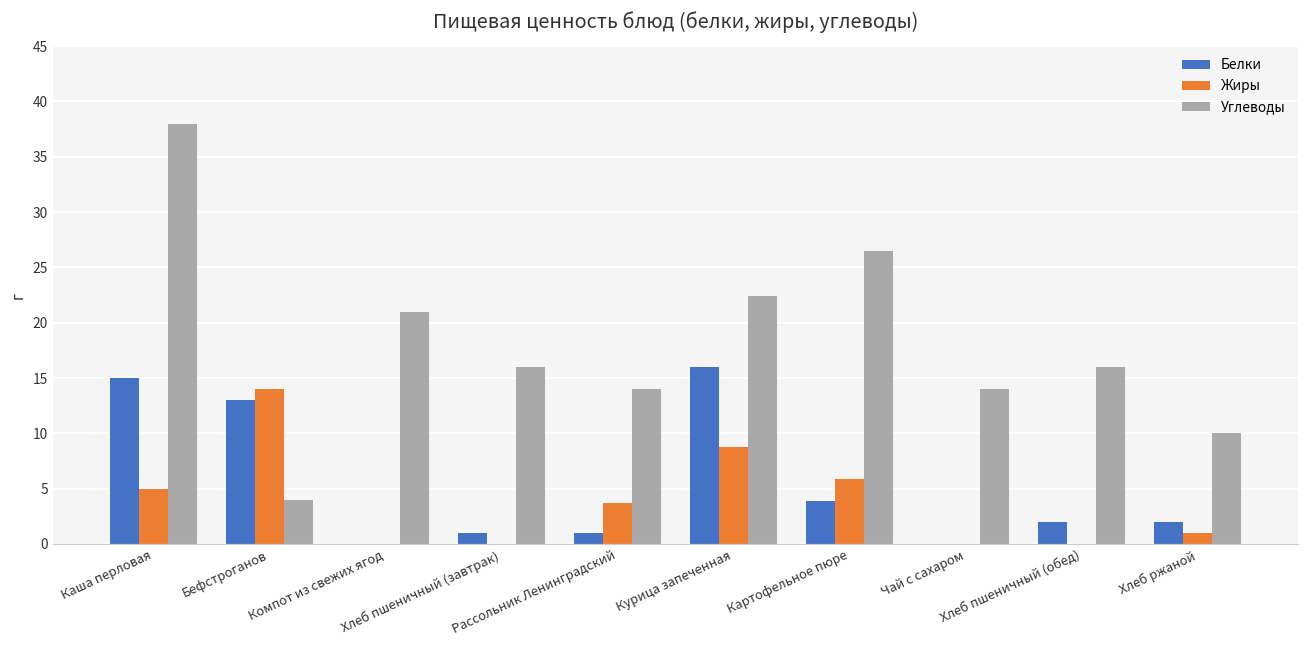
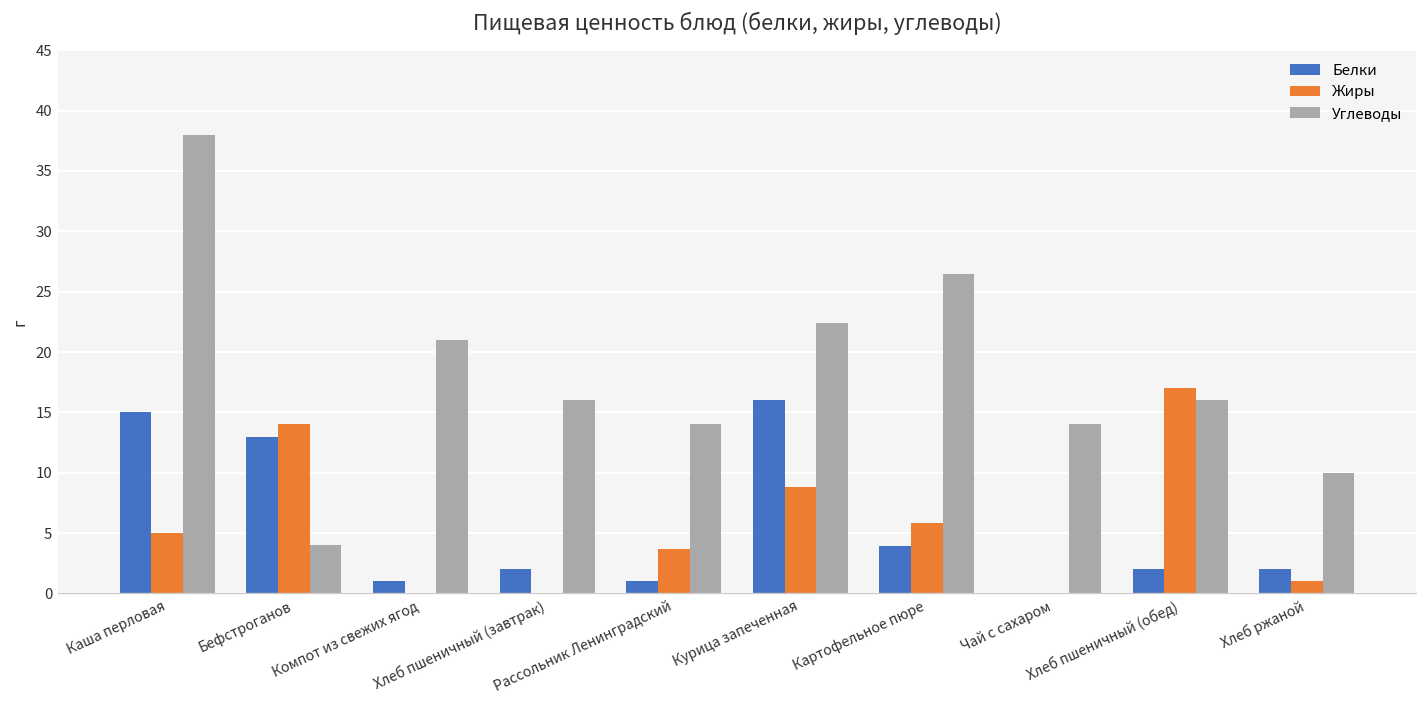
  {
    "Белки": {
      "Каша перловая": 15,
      "Бефстроганов": 13,
-     "Компот из свежих ягод": 0,
-     "Хлеб пшеничный (завтрак)": 1,
+     "Компот из свежих ягод": 1,
+     "Хлеб пшеничный (завтрак)": 2,
      "Рассольник Ленинградский": 1,
      "Курица запеченная": 16,
      "Картофельное пюре": 4,
      "Чай с сахаром": 0,
      "Хлеб пшеничный (обед)": 2,
      "Хлеб ржаной": 2
    },
    "Жиры": {
      "Каша перловая": 5,
      "Бефстроганов": 14,
      "Компот из свежих ягод": 0,
      "Хлеб пшеничный (завтрак)": 0,
      "Рассольник Ленинградский": 3.7,
      "Курица запеченная": 9,
      "Картофельное пюре": 6,
      "Чай с сахаром": 0,
-     "Хлеб пшеничный (обед)": 0,
+     "Хлеб пшеничный (обед)": 17,
      "Хлеб ржаной": 1
    },
    "Углеводы": {
      "Каша перловая": 38,
      "Бефстроганов": 4,
      "Компот из свежих ягод": 21,
      "Хлеб пшеничный (завтрак)": 16,
      "Рассольник Ленинградский": 14,
      "Курица запеченная": 22.4,
      "Картофельное пюре": 26.5,
      "Чай с сахаром": 14,
      "Хлеб пшеничный (обед)": 16,
      "Хлеб ржаной": 10
    }
  }
